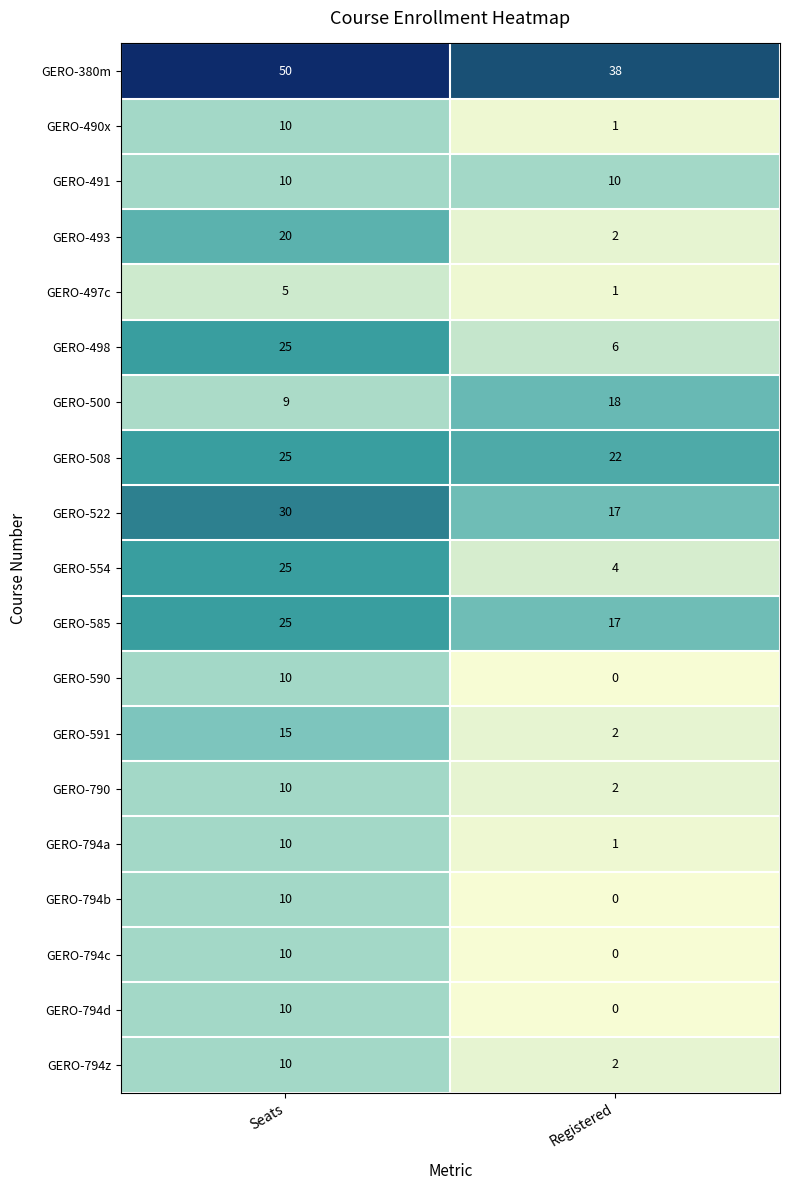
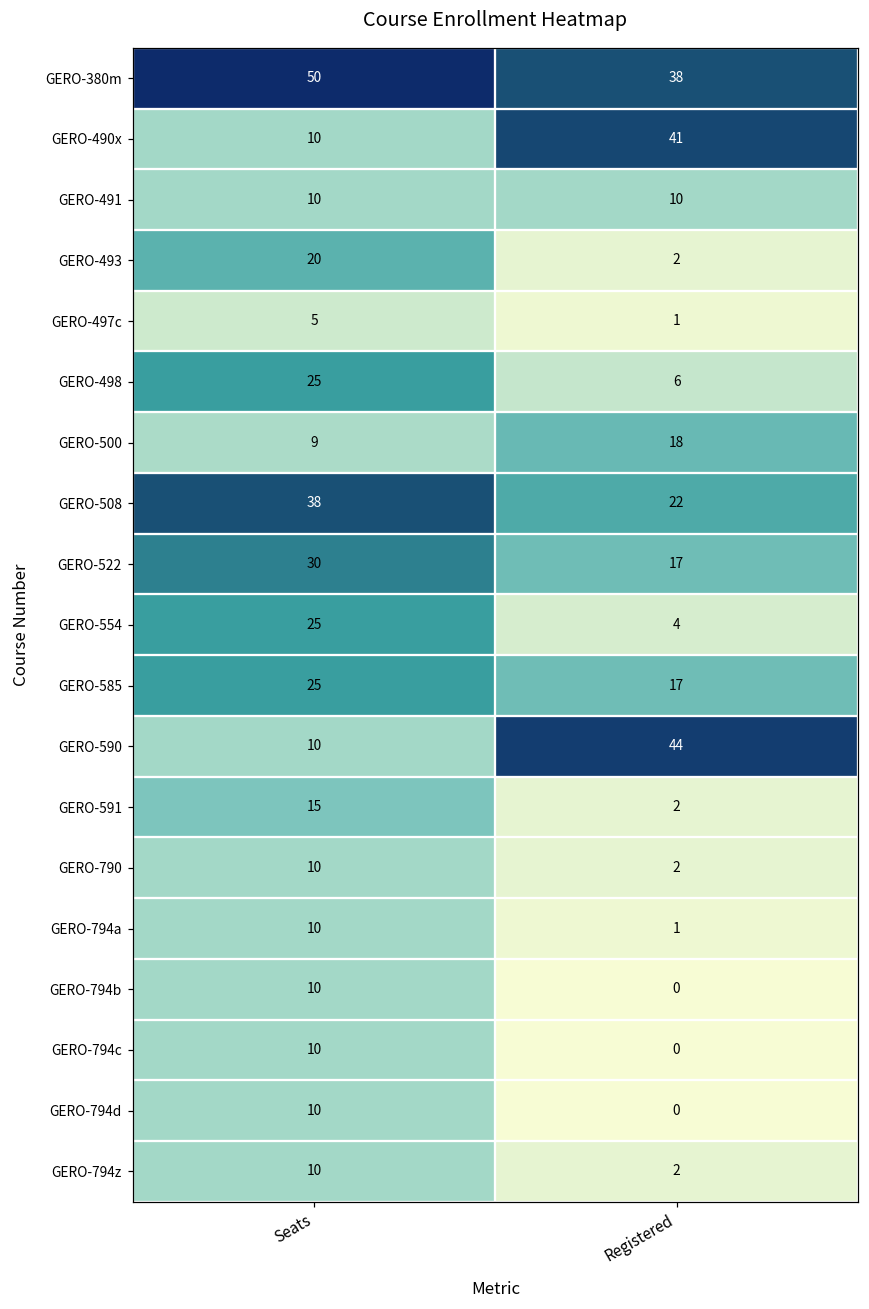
  {
    "GERO-380m": {
      "Seats": 50,
      "Registered": 38
    },
    "GERO-490x": {
      "Seats": 10,
-     "Registered": 1
+     "Registered": 41
    },
    "GERO-491": {
      "Seats": 10,
      "Registered": 10
    },
    "GERO-493": {
      "Seats": 20,
      "Registered": 2
    },
    "GERO-497c": {
      "Seats": 5,
      "Registered": 1
    },
    "GERO-498": {
      "Seats": 25,
      "Registered": 6
    },
    "GERO-500": {
      "Seats": 9,
      "Registered": 18
    },
    "GERO-508": {
-     "Seats": 25,
+     "Seats": 38,
      "Registered": 22
    },
    "GERO-522": {
      "Seats": 30,
      "Registered": 17
    },
    "GERO-554": {
      "Seats": 25,
      "Registered": 4
    },
    "GERO-585": {
      "Seats": 25,
      "Registered": 17
    },
    "GERO-590": {
      "Seats": 10,
-     "Registered": 0
+     "Registered": 44
    },
    "GERO-591": {
      "Seats": 15,
      "Registered": 2
    },
    "GERO-790": {
      "Seats": 10,
      "Registered": 2
    },
    "GERO-794a": {
      "Seats": 10,
      "Registered": 1
    },
    "GERO-794b": {
      "Seats": 10,
      "Registered": 0
    },
    "GERO-794c": {
      "Seats": 10,
      "Registered": 0
    },
    "GERO-794d": {
      "Seats": 10,
      "Registered": 0
    },
    "GERO-794z": {
      "Seats": 10,
      "Registered": 2
    }
  }
